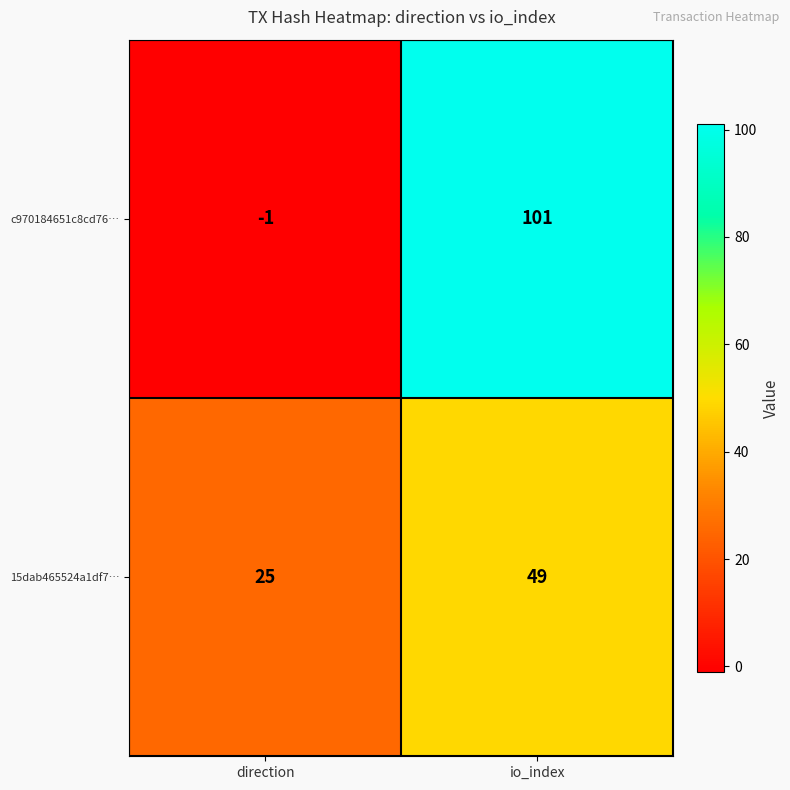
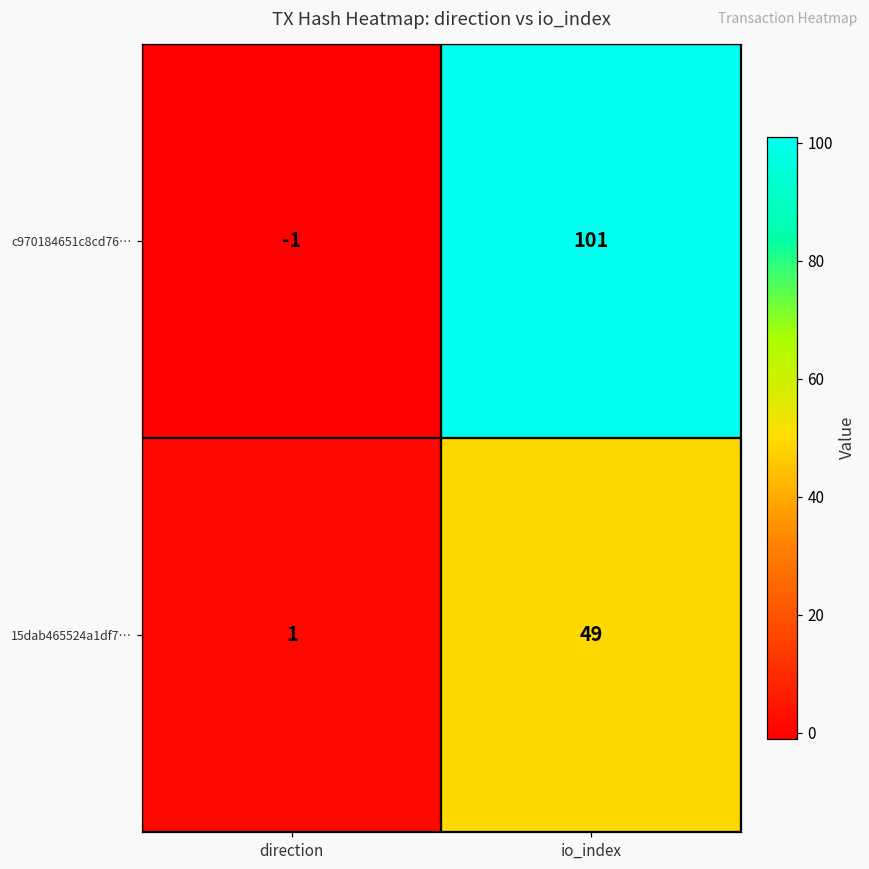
  {
    "c970184651c8cd76…": {
      "direction": -1,
      "io_index": 101
    },
    "15dab465524a1df7…": {
-     "direction": 25,
+     "direction": 1,
      "io_index": 49
    }
  }
